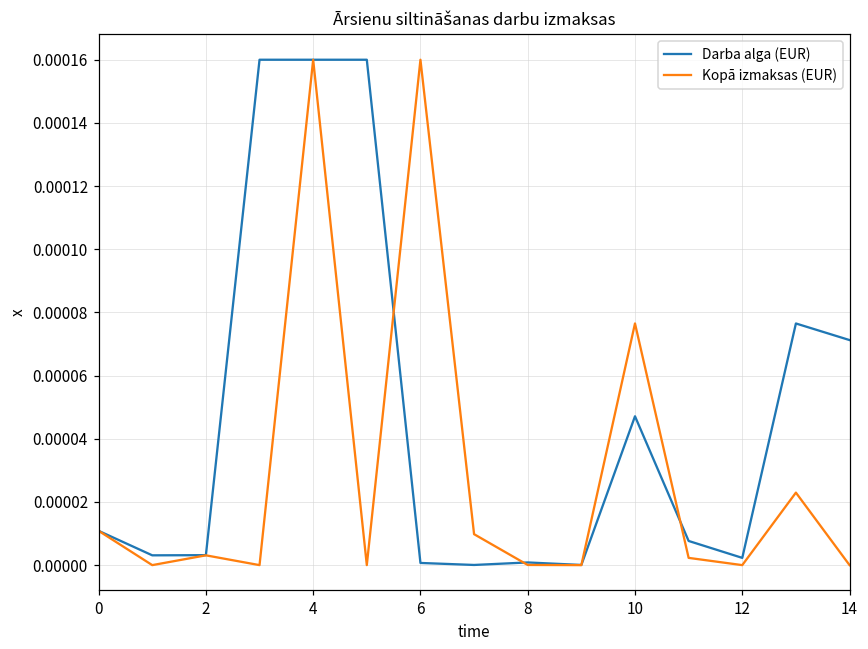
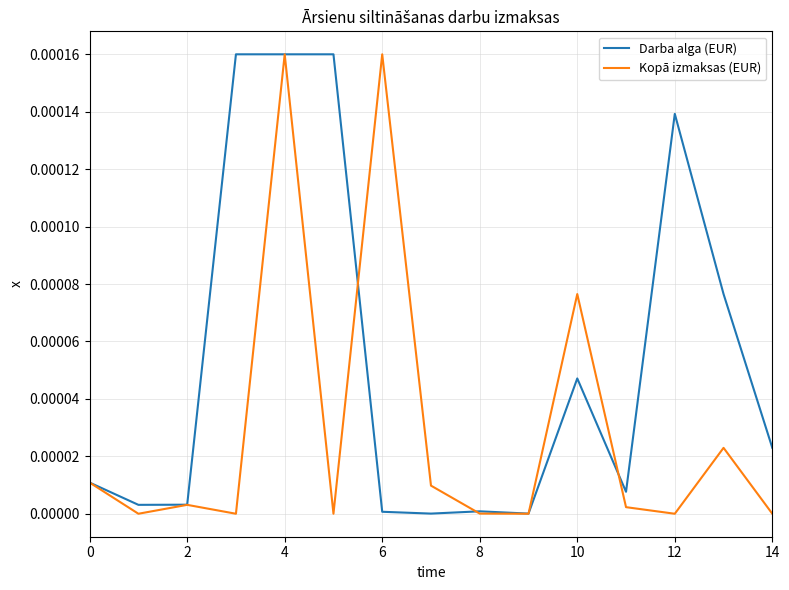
  {
    "Darba alga (EUR)": {
      "6": 0.000001,
      "10": 0.000047,
-     "12": 0.000002,
-     "14": 0.000071
+     "12": 0.000139,
+     "14": 0.000023
    },
    "Kopā izmaksas (EUR)": {
      "6": 0.000160,
      "10": 0.000077,
      "12": 0.000000,
      "14": 0.000000
    }
  }
